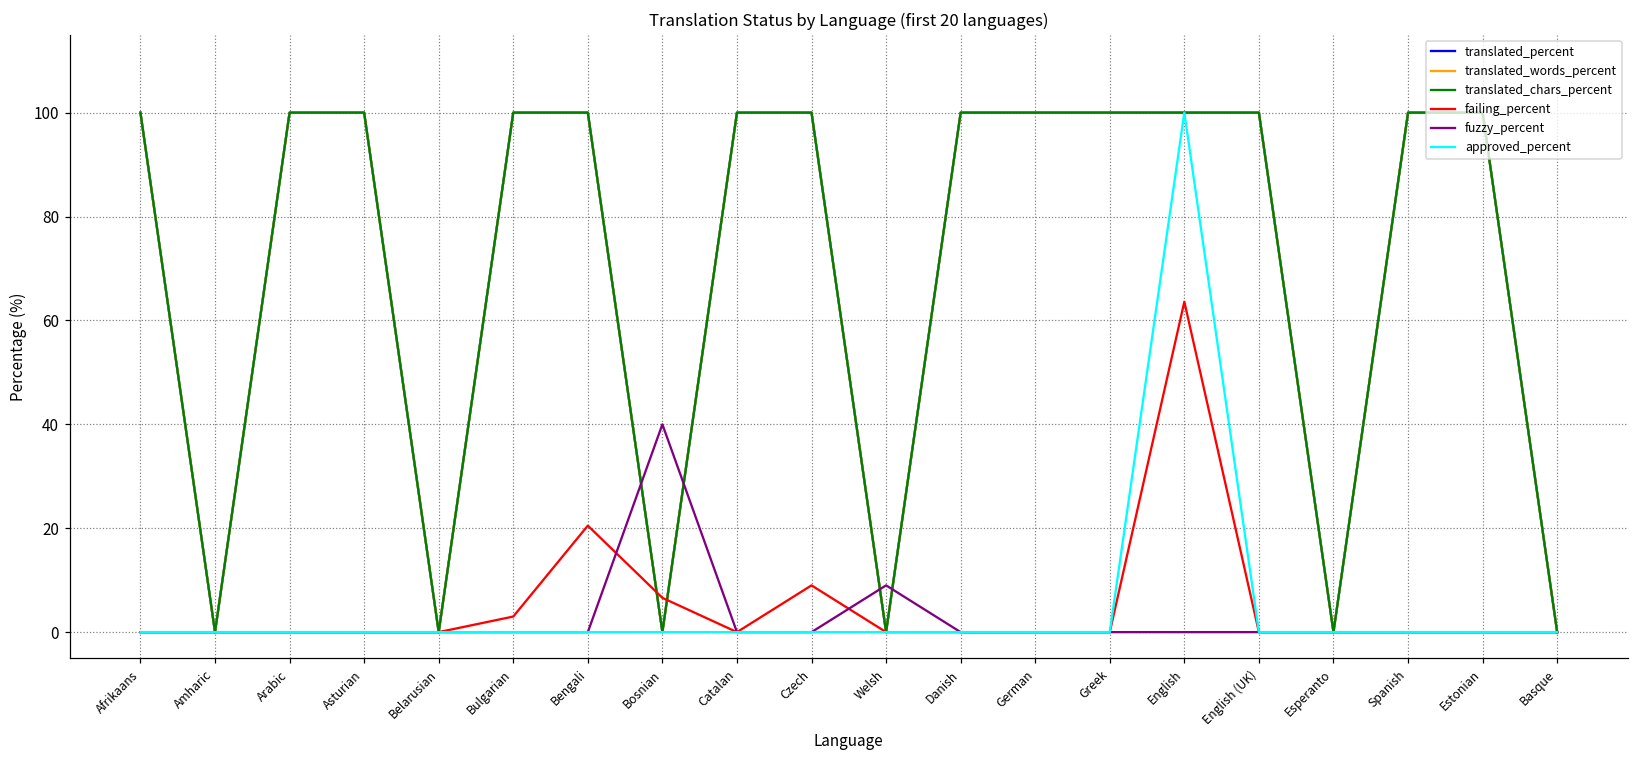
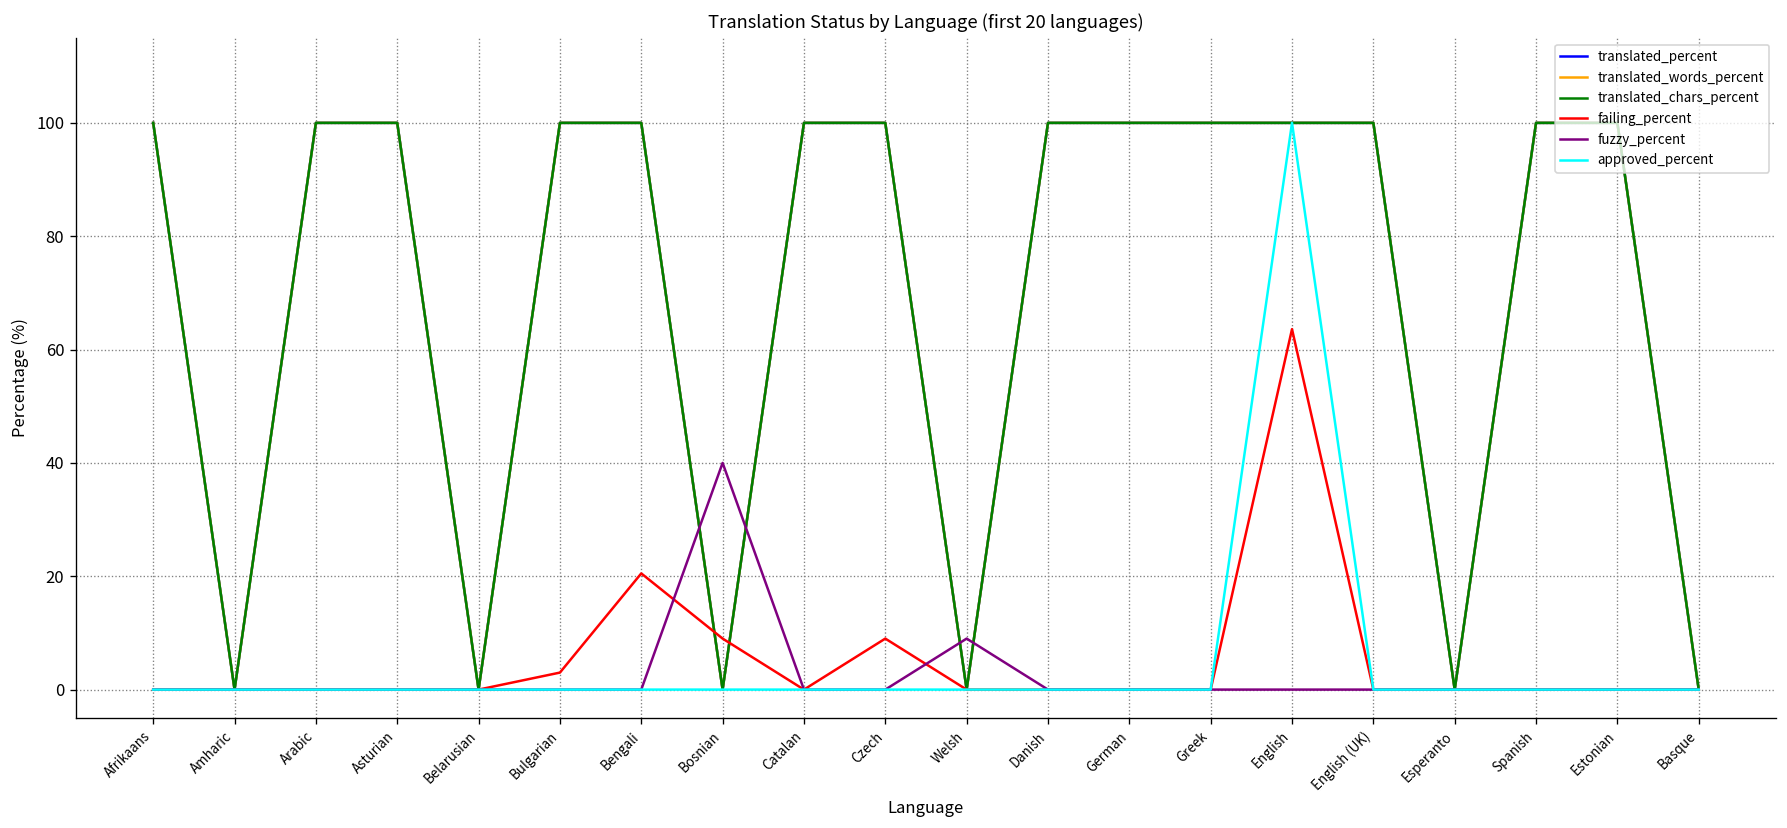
  {
    "translated_chars_percent": {
      "Afrikaans": 100,
      "Arabic": 100,
      "Asturian": 100,
      "Bulgarian": 100,
      "Bengali": 100,
      "Catalan": 100,
      "Czech": 100,
      "Danish": 100,
      "German": 100,
      "Greek": 100,
      "English (UK)": 100,
      "Spanish": 100
    },
    "failing_percent": {
      "Bulgarian": 3,
      "Bengali": 21,
-     "Bosnian": 7,
+     "Bosnian": 9,
      "Czech": 9,
      "English": 64
    },
    "fuzzy_percent": {
      "Bosnian": 40,
      "Welsh": 9,
      "English": 0
    }
  }
